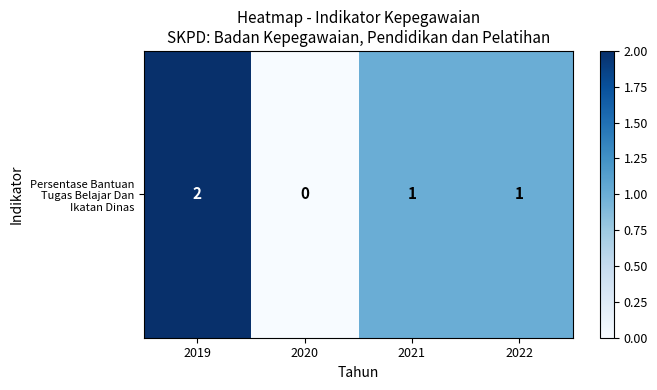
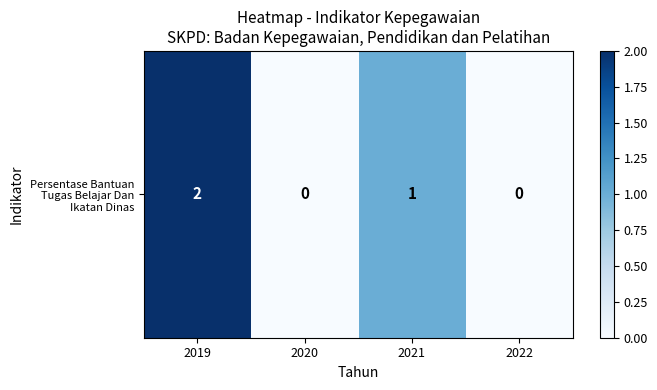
  {
    "Persentase Bantuan Tugas Belajar Dan Ikatan Dinas": {
      "2019": 2,
      "2020": 0,
      "2021": 1,
-     "2022": 1
+     "2022": 0
    }
  }
